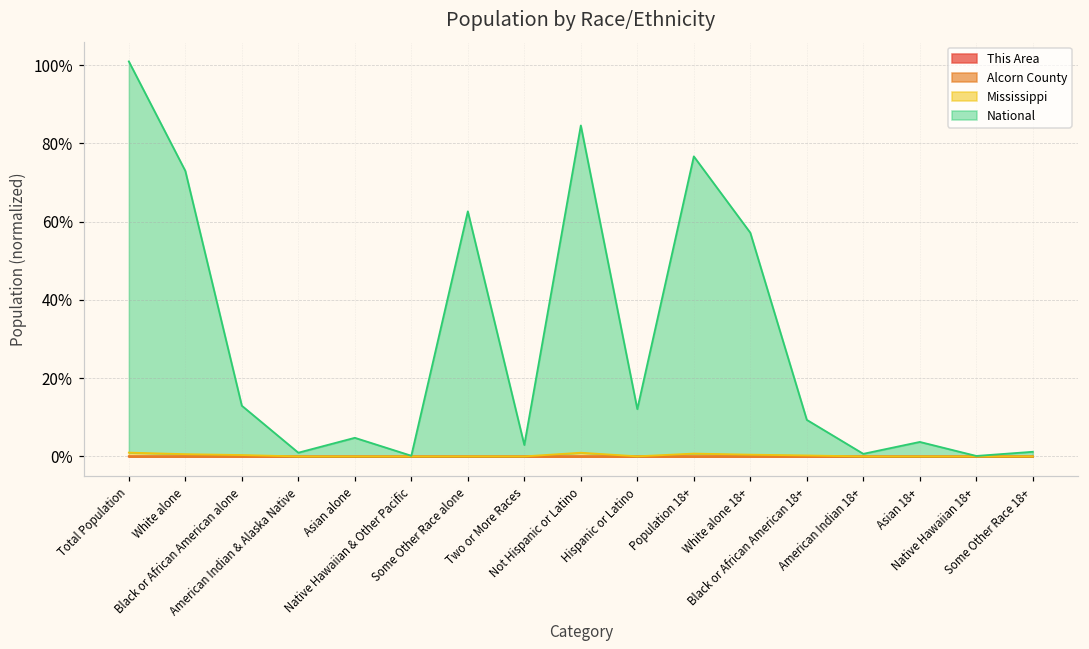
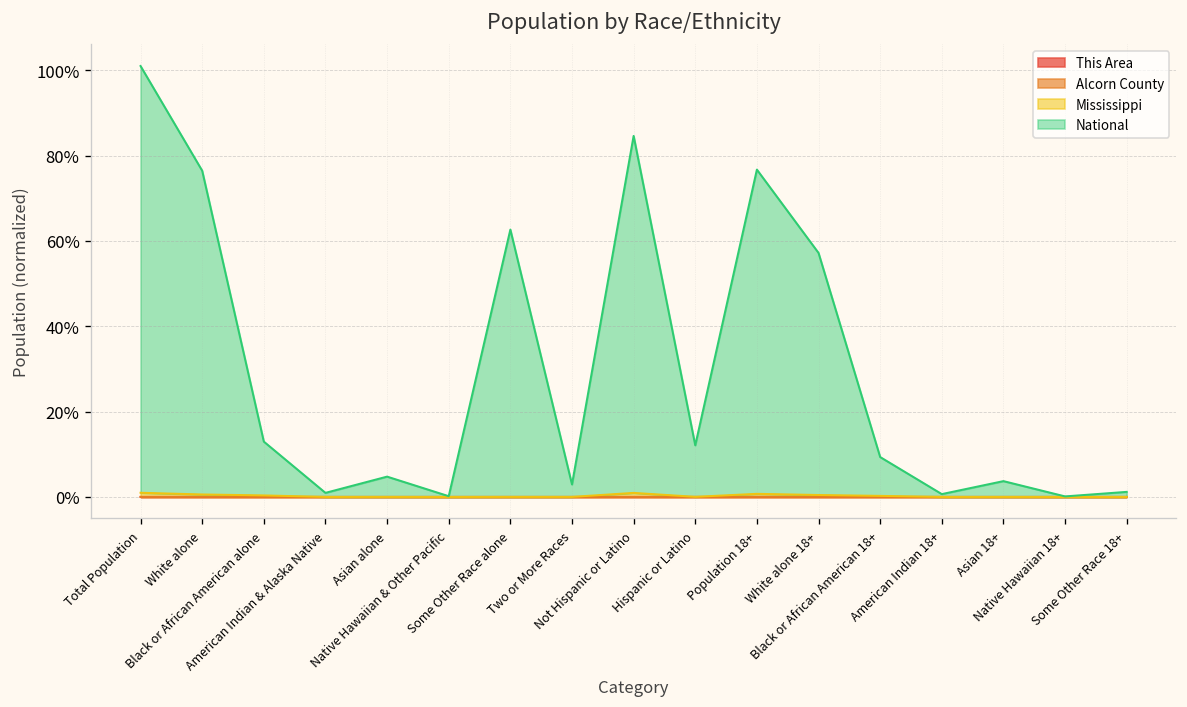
  {
    "Alcorn County": {
      "Total Population": "0%",
      "Not Hispanic or Latino": "0%"
    },
    "Mississippi": {
      "Total Population": "1%",
      "Not Hispanic or Latino": "1%"
    },
    "National": {
      "Total Population": "100%",
-     "White alone": "72%",
+     "White alone": "76%",
      "Black or African American alone": "13%",
      "American Indian & Alaska Native": "1%",
      "Asian alone": "5%",
      "Some Other Race alone": "63%",
      "Two or More Races": "3%",
      "Not Hispanic or Latino": "84%",
      "Hispanic or Latino": "12%",
      "Population 18+": "76%",
      "White alone 18+": "57%",
      "Black or African American 18+": "9%",
      "Asian 18+": "4%",
      "Some Other Race 18+": "1%"
    }
  }
